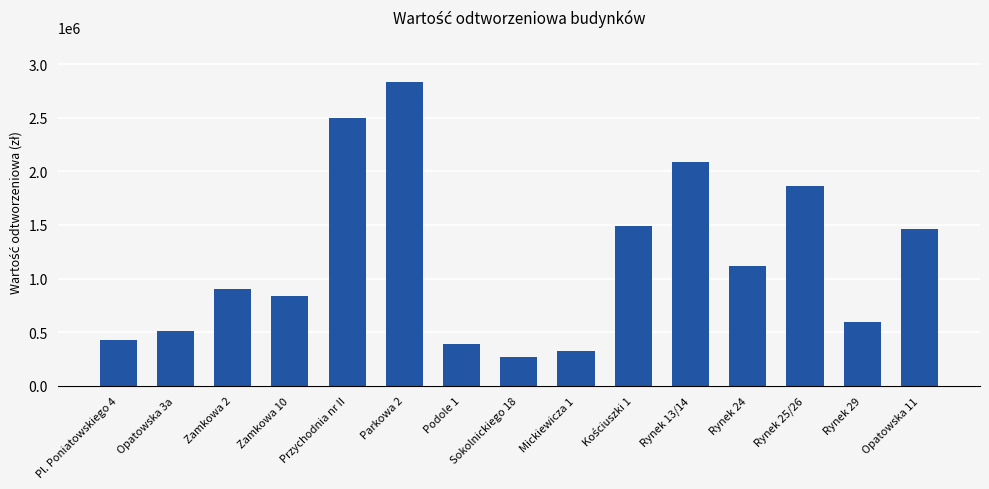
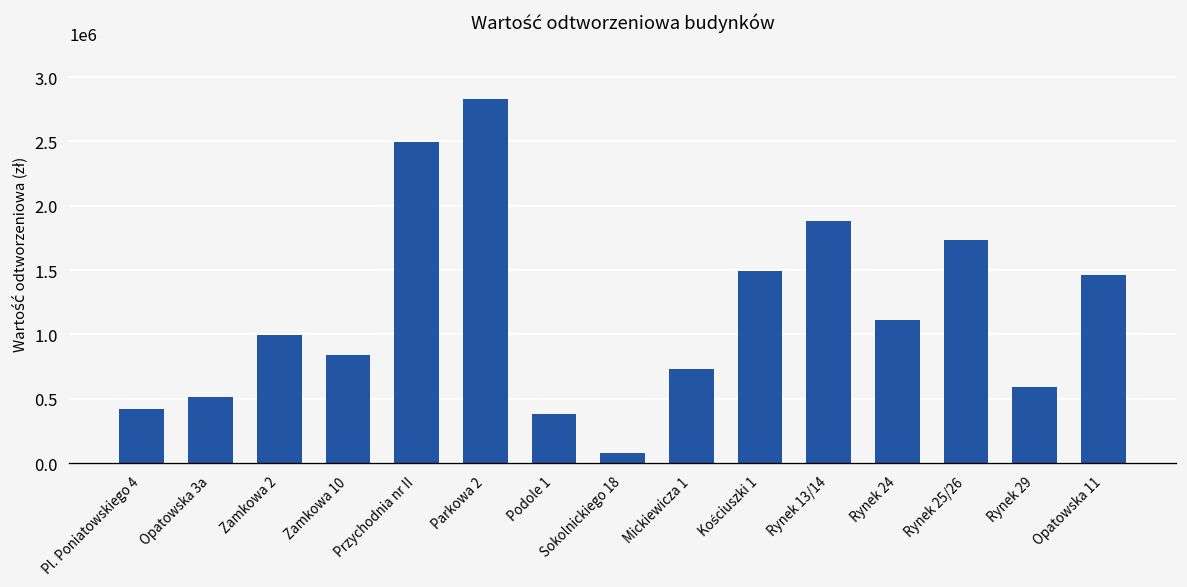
  {
    "Pl. Poniatowskiego 4": 420000,
    "Opatowska 3a": 520000,
-   "Zamkowa 2": 900000,
+   "Zamkowa 2": 990000,
    "Zamkowa 10": 840000,
    "Przychodnia nr II": 2490000,
    "Parkowa 2": 2830000,
    "Podole 1": 380000,
-   "Sokolnickiego 18": 270000,
-   "Mickiewicza 1": 330000,
+   "Sokolnickiego 18": 80000,
+   "Mickiewicza 1": 730000,
    "Kościuszki 1": 1490000,
-   "Rynek 13/14": 2090000,
+   "Rynek 13/14": 1880000,
    "Rynek 24": 1110000,
-   "Rynek 25/26": 1870000,
+   "Rynek 25/26": 1730000,
    "Rynek 29": 590000,
    "Opatowska 11": 1460000
  }
